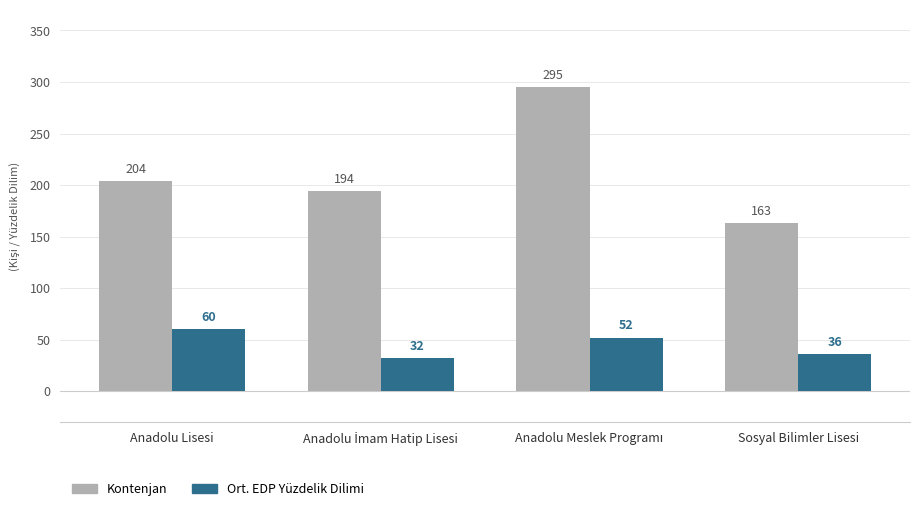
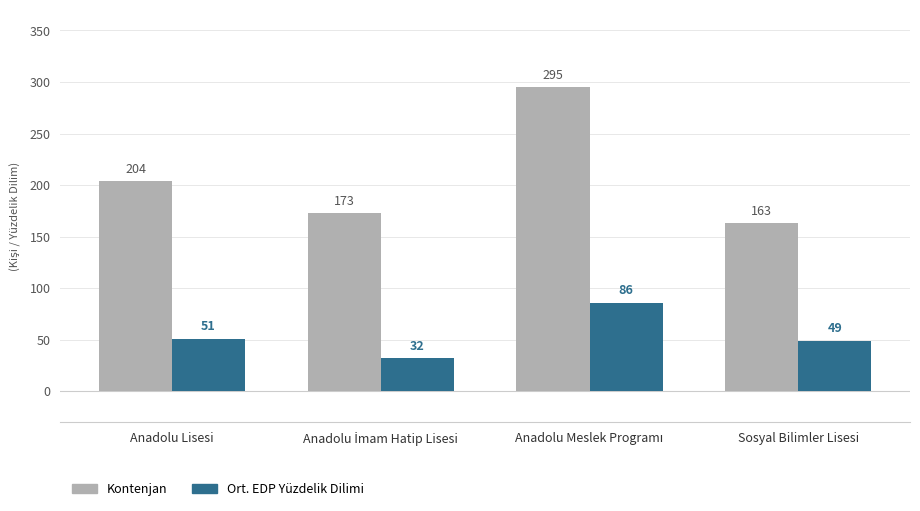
  {
    "Kontenjan": {
      "Anadolu Lisesi": 204,
-     "Anadolu İmam Hatip Lisesi": 194,
+     "Anadolu İmam Hatip Lisesi": 173,
      "Anadolu Meslek Programı": 295,
      "Sosyal Bilimler Lisesi": 163
    },
    "Ort. EDP Yüzdelik Dilimi": {
-     "Anadolu Lisesi": 60,
+     "Anadolu Lisesi": 51,
      "Anadolu İmam Hatip Lisesi": 32,
-     "Anadolu Meslek Programı": 52,
-     "Sosyal Bilimler Lisesi": 36
+     "Anadolu Meslek Programı": 86,
+     "Sosyal Bilimler Lisesi": 49
    }
  }
